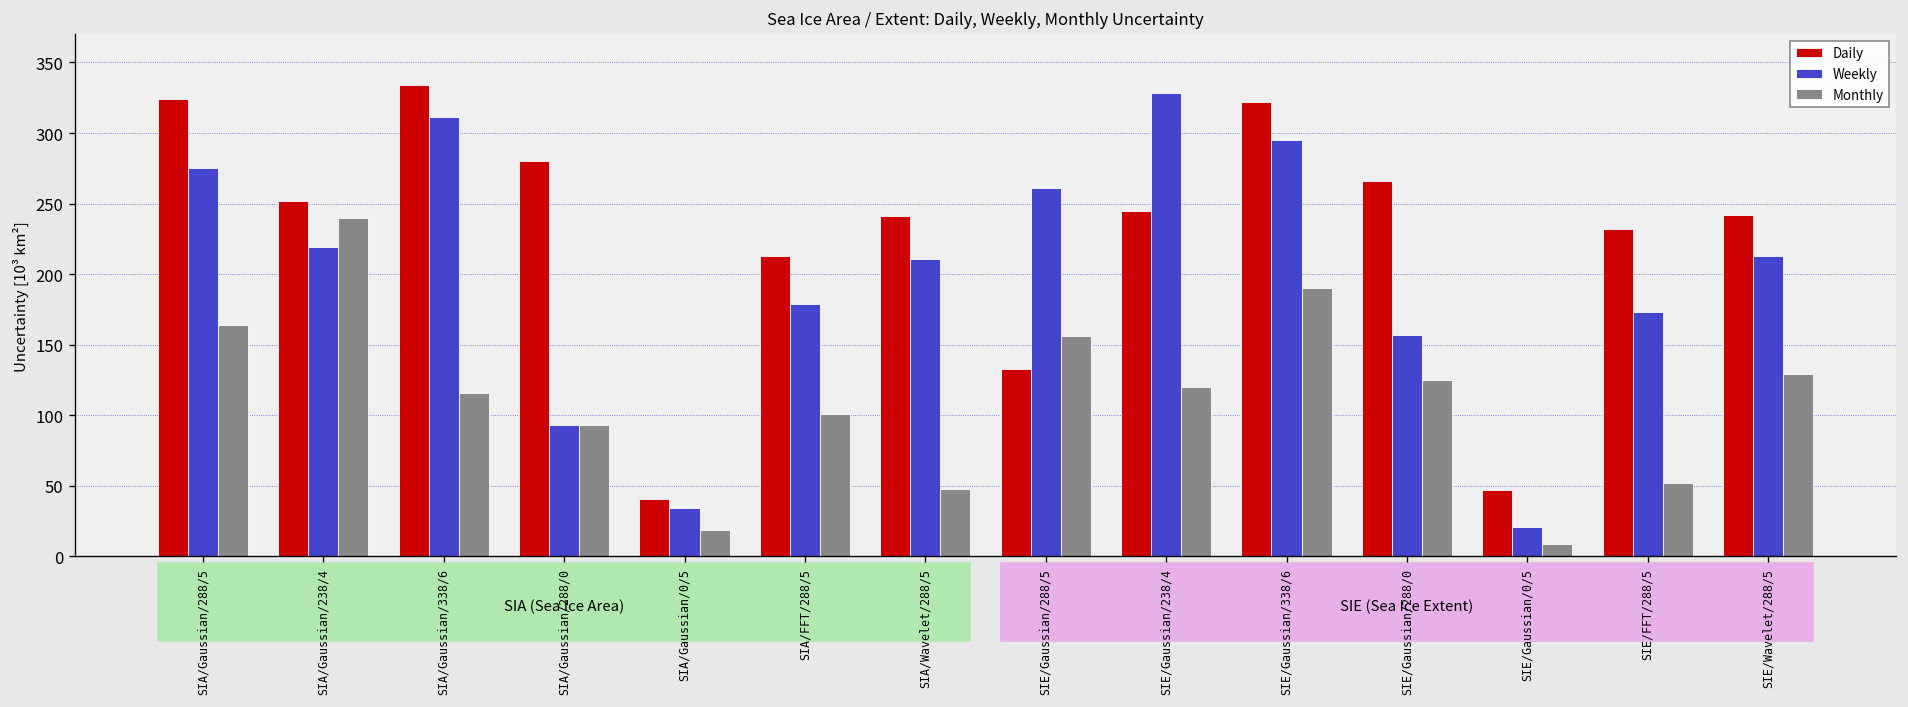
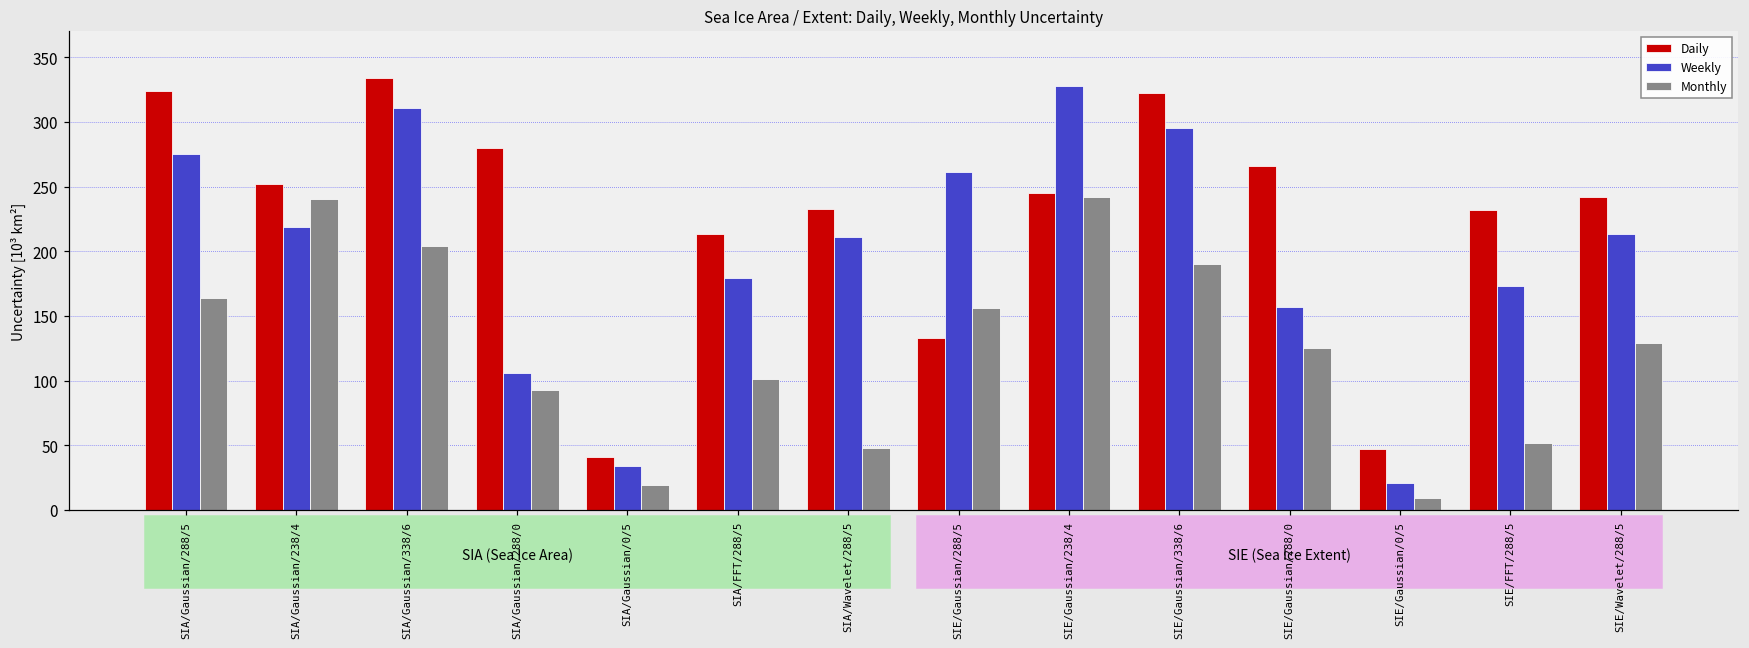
  {
    "Daily": {
      "SIA/Gaussian/288/5": 324,
      "SIA/Gaussian/238/4": 252,
      "SIA/Gaussian/338/6": 334,
      "SIA/Gaussian/288/0": 280,
      "SIA/Gaussian/0/5": 41,
      "SIA/FFT/288/5": 213,
-     "SIA/Wavelet/288/5": 241,
+     "SIA/Wavelet/288/5": 233,
      "SIE/Gaussian/288/5": 133,
      "SIE/Gaussian/238/4": 245,
      "SIE/Gaussian/338/6": 322,
      "SIE/Gaussian/288/0": 266,
      "SIE/Gaussian/0/5": 47,
      "SIE/FFT/288/5": 232,
      "SIE/Wavelet/288/5": 242
    },
    "Weekly": {
      "SIA/Gaussian/288/5": 275,
      "SIA/Gaussian/238/4": 219,
      "SIA/Gaussian/338/6": 311,
-     "SIA/Gaussian/288/0": 93,
+     "SIA/Gaussian/288/0": 106,
      "SIA/Gaussian/0/5": 34,
      "SIA/FFT/288/5": 179,
      "SIA/Wavelet/288/5": 211,
      "SIE/Gaussian/288/5": 261,
      "SIE/Gaussian/238/4": 328,
      "SIE/Gaussian/338/6": 295,
      "SIE/Gaussian/288/0": 157,
      "SIE/Gaussian/0/5": 21,
      "SIE/FFT/288/5": 173,
      "SIE/Wavelet/288/5": 213
    },
    "Monthly": {
      "SIA/Gaussian/288/5": 164,
      "SIA/Gaussian/238/4": 240,
-     "SIA/Gaussian/338/6": 116,
+     "SIA/Gaussian/338/6": 204,
      "SIA/Gaussian/288/0": 93,
      "SIA/Gaussian/0/5": 19,
      "SIA/FFT/288/5": 101,
      "SIA/Wavelet/288/5": 48,
      "SIE/Gaussian/288/5": 156,
-     "SIE/Gaussian/238/4": 120,
+     "SIE/Gaussian/238/4": 242,
      "SIE/Gaussian/338/6": 190,
      "SIE/Gaussian/288/0": 125,
      "SIE/Gaussian/0/5": 9,
      "SIE/FFT/288/5": 52,
      "SIE/Wavelet/288/5": 129
    }
  }
